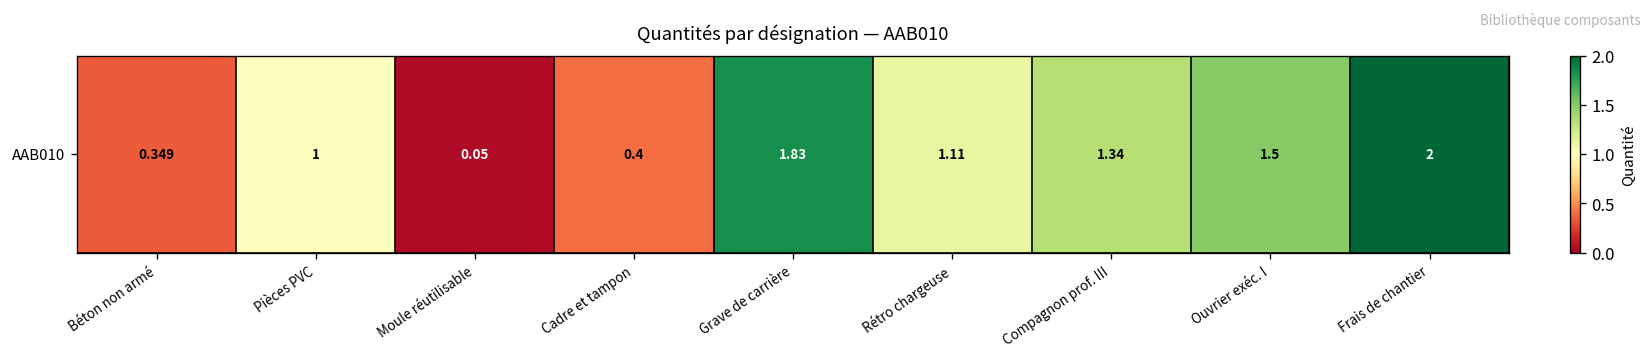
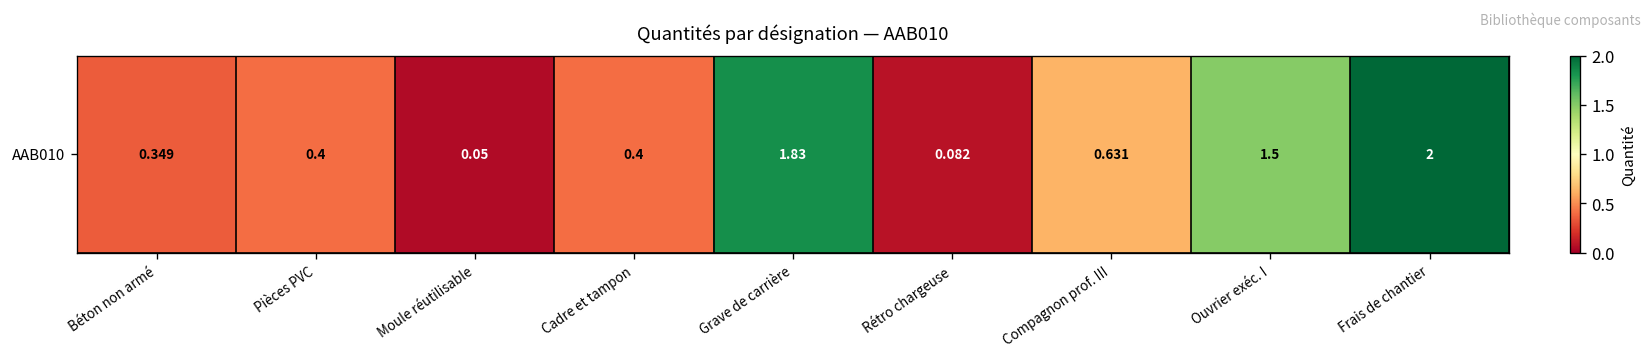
  {
    "AAB010": {
      "Béton non armé": 0.349,
-     "Pièces PVC": 1,
+     "Pièces PVC": 0.4,
      "Moule réutilisable": 0.05,
      "Cadre et tampon": 0.4,
      "Grave de carrière": 1.83,
-     "Rétro chargeuse": 1.11,
-     "Compagnon prof. III": 1.34,
+     "Rétro chargeuse": 0.082,
+     "Compagnon prof. III": 0.631,
      "Ouvrier exéc. I": 1.5,
      "Frais de chantier": 2
    }
  }
